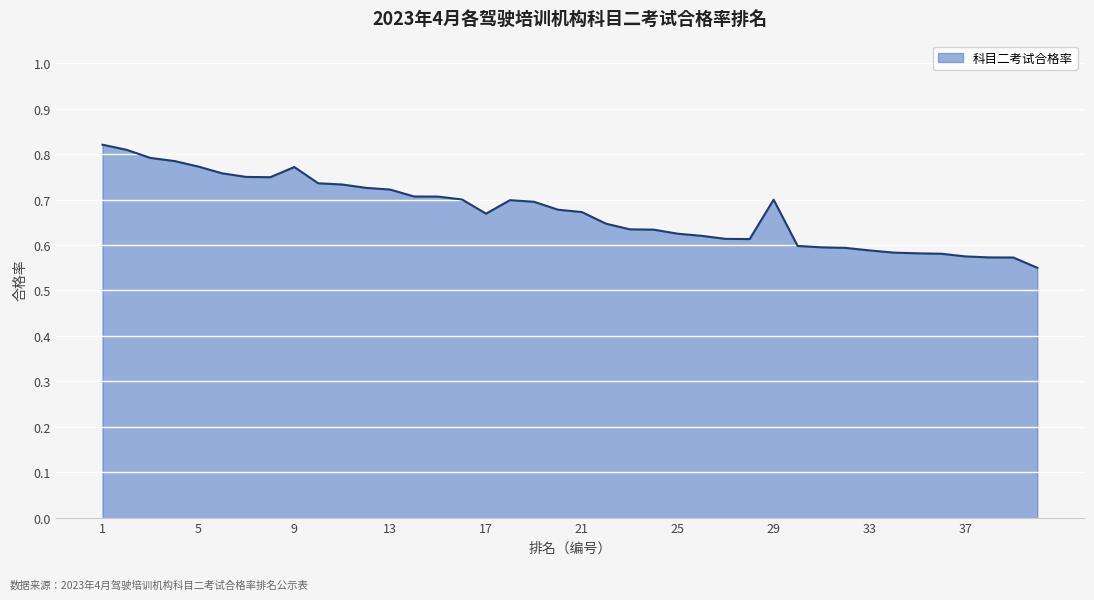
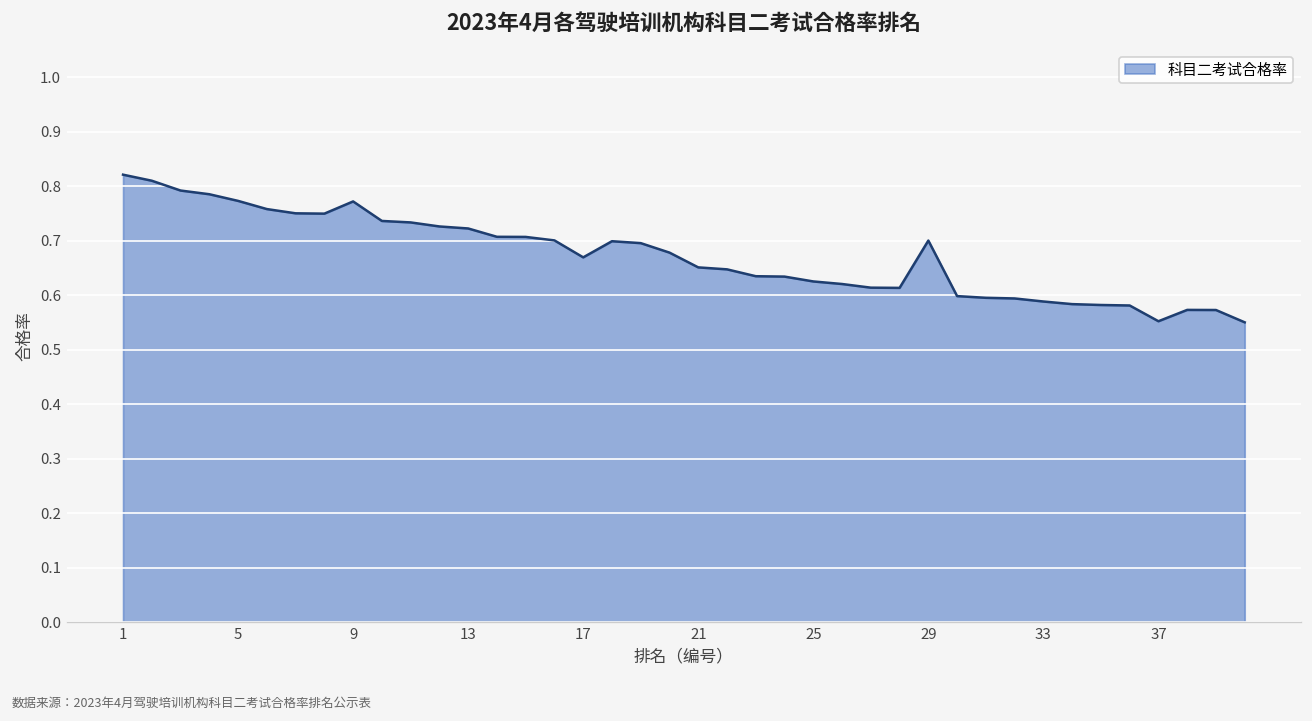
  {
    "1": 0.82,
    "5": 0.77,
    "9": 0.77,
    "13": 0.72,
    "17": 0.67,
-   "21": 0.67,
+   "21": 0.65,
    "25": 0.63,
    "29": 0.70,
    "33": 0.59,
-   "37": 0.58
+   "37": 0.55
  }
